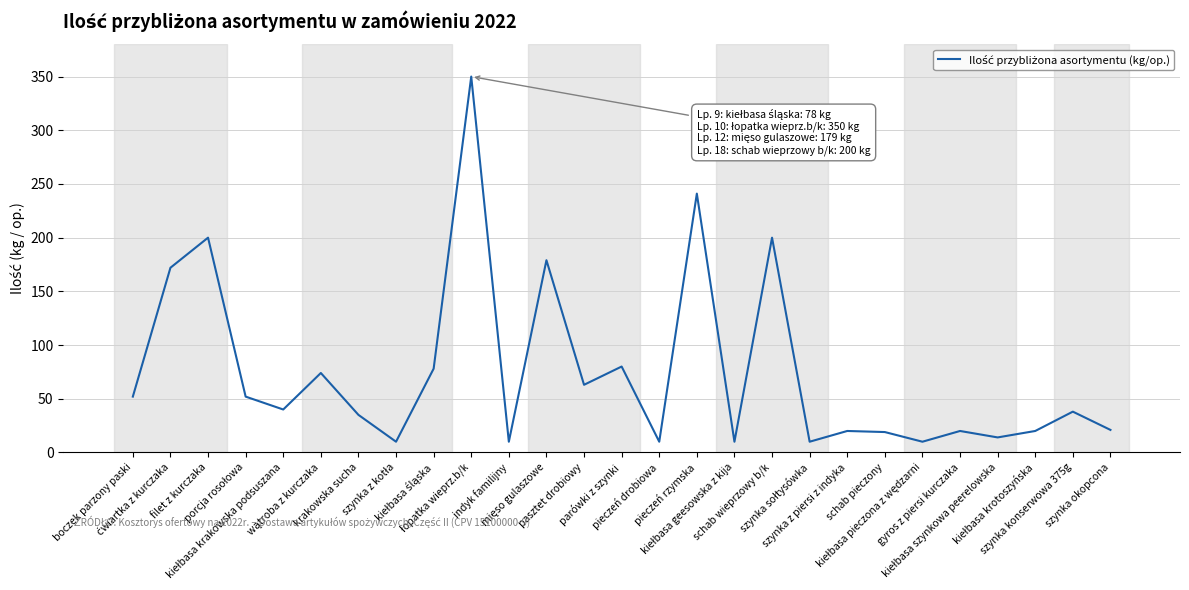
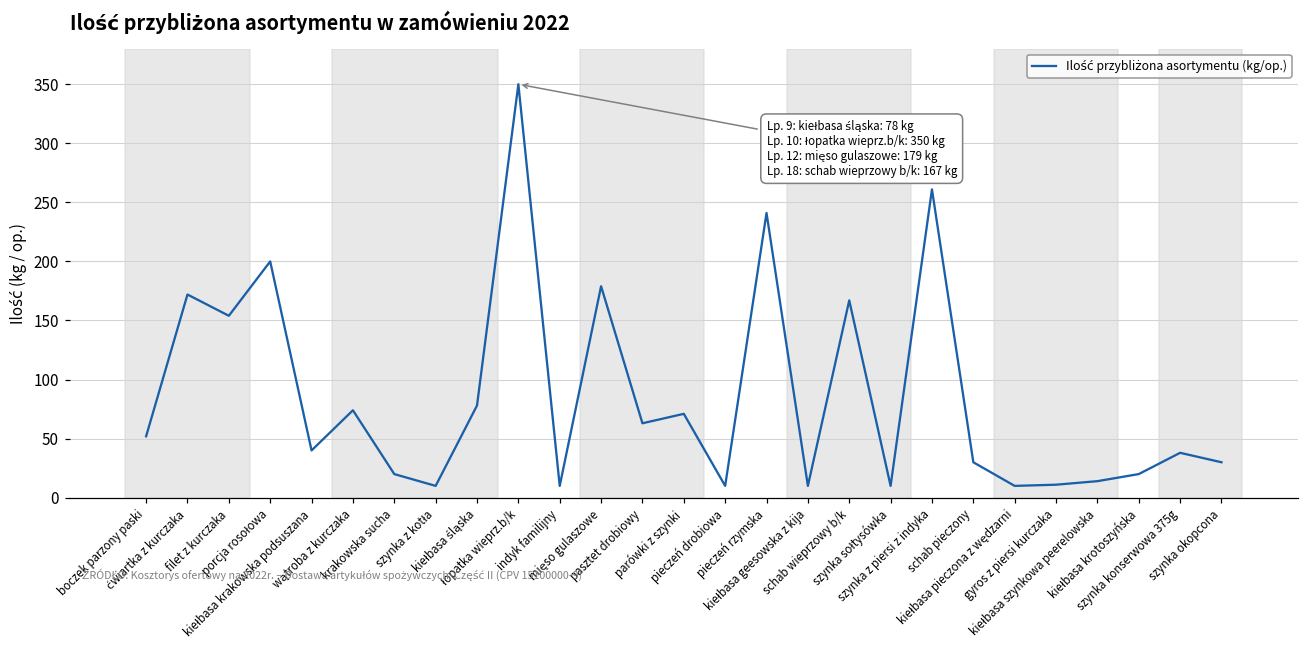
  {
-   "filet z kurczaka": 200,
-   "porcja rosołowa": 52,
-   "krakowska sucha": 35,
-   "parówki z szynki": 80,
-   "schab wieprzowy b/k": 200,
-   "szynka z piersi z indyka": 20,
-   "schab pieczony": 19,
-   "gyros z piersi kurczaka": 20,
-   "szynka okopcona": 21
+   "filet z kurczaka": 154,
+   "porcja rosołowa": 200,
+   "krakowska sucha": 20,
+   "parówki z szynki": 71,
+   "schab wieprzowy b/k": 167,
+   "szynka z piersi z indyka": 261,
+   "schab pieczony": 30,
+   "gyros z piersi kurczaka": 11,
+   "szynka okopcona": 30
  }
